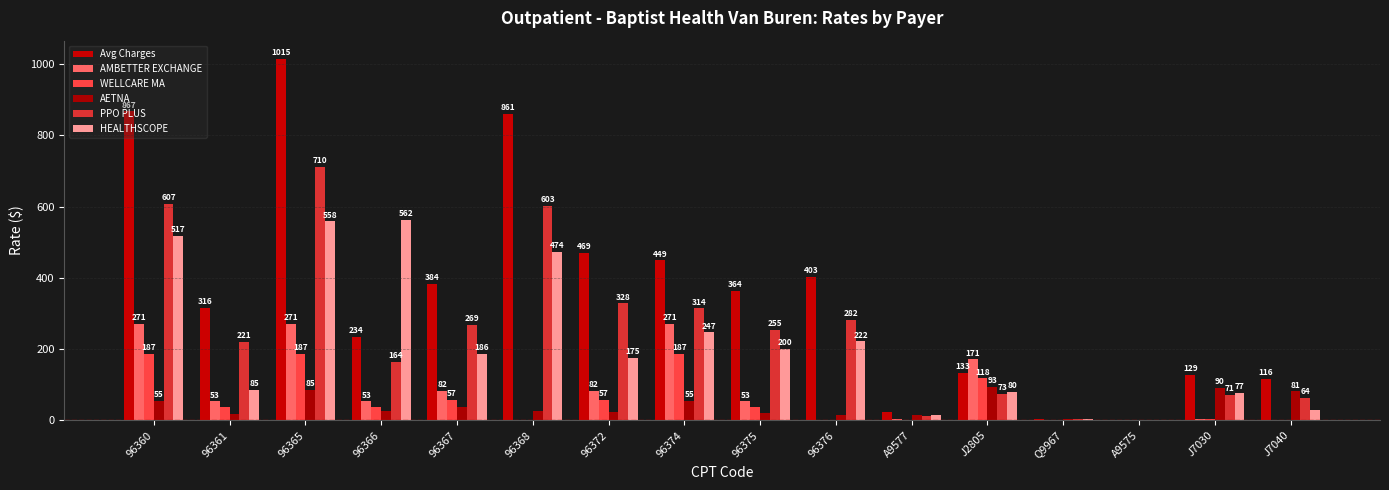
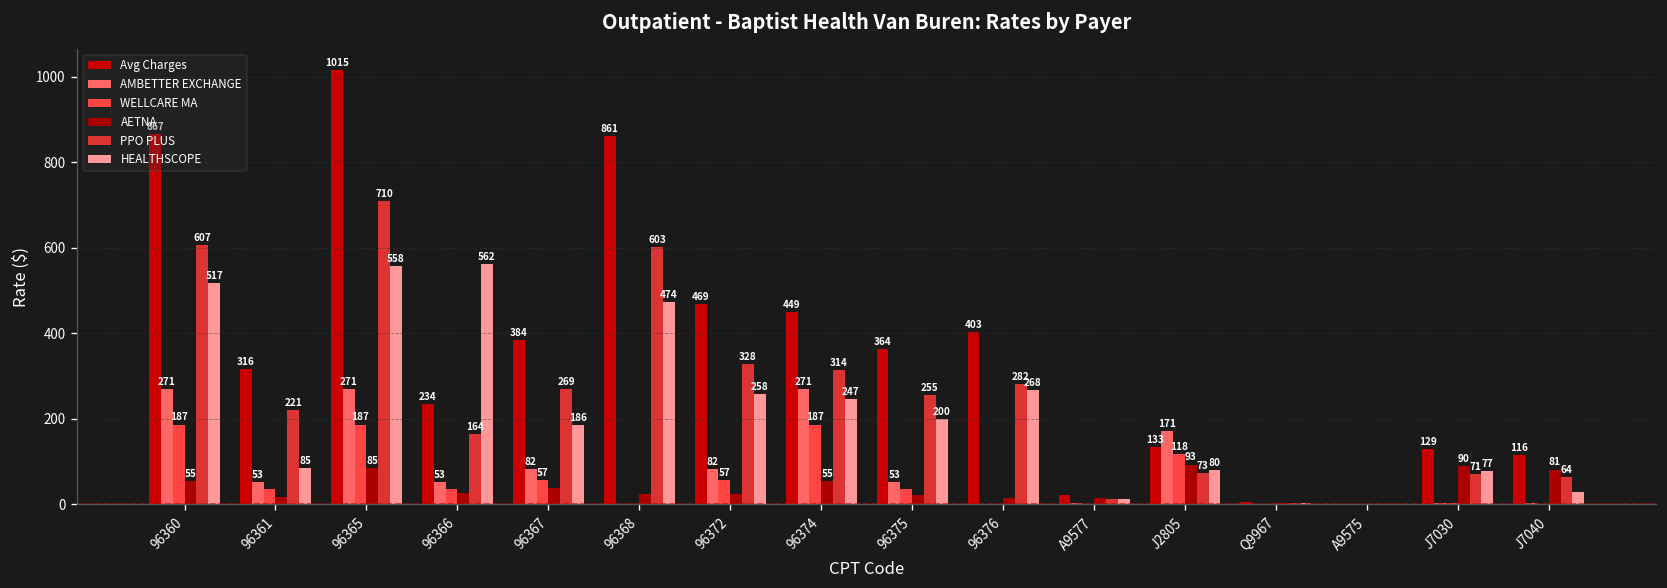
  {
    "HEALTHSCOPE": {
      "96360": 517,
      "96361": 85,
      "96365": 558,
      "96366": 562,
      "96367": 186,
      "96368": 474,
-     "96372": 175,
+     "96372": 258,
      "96374": 247,
      "96375": 200,
-     "96376": 222,
+     "96376": 268,
      "J2805": 80,
      "J7030": 77
    }
  }
